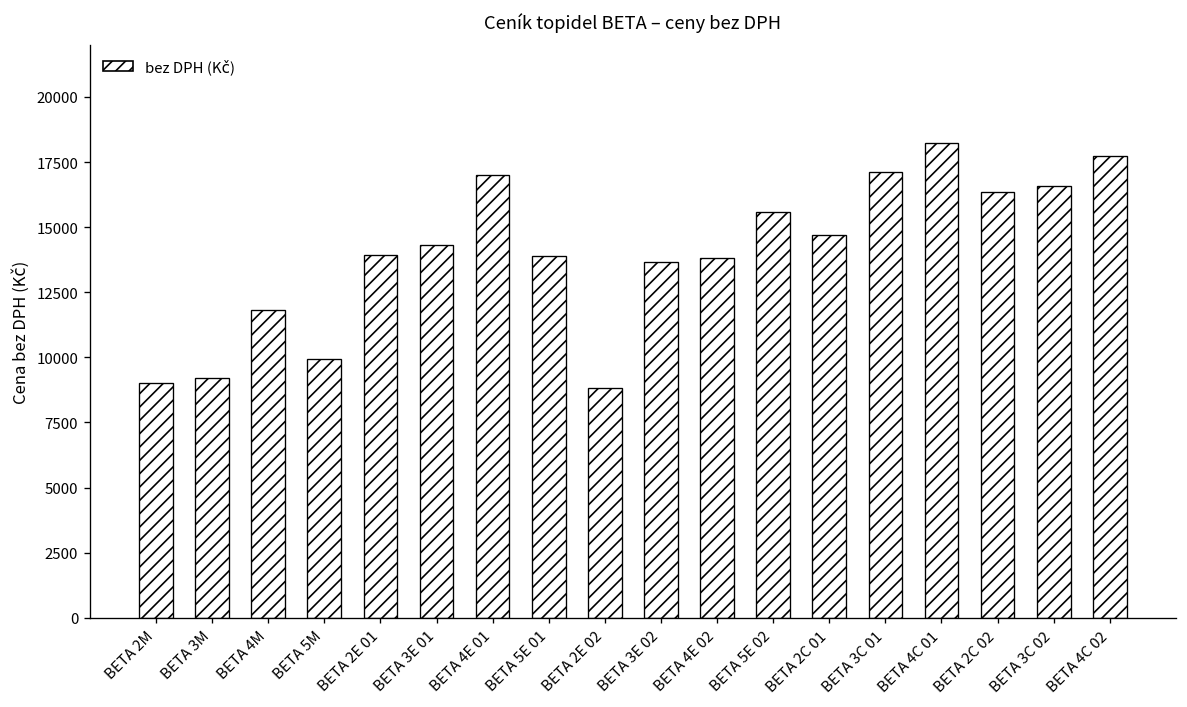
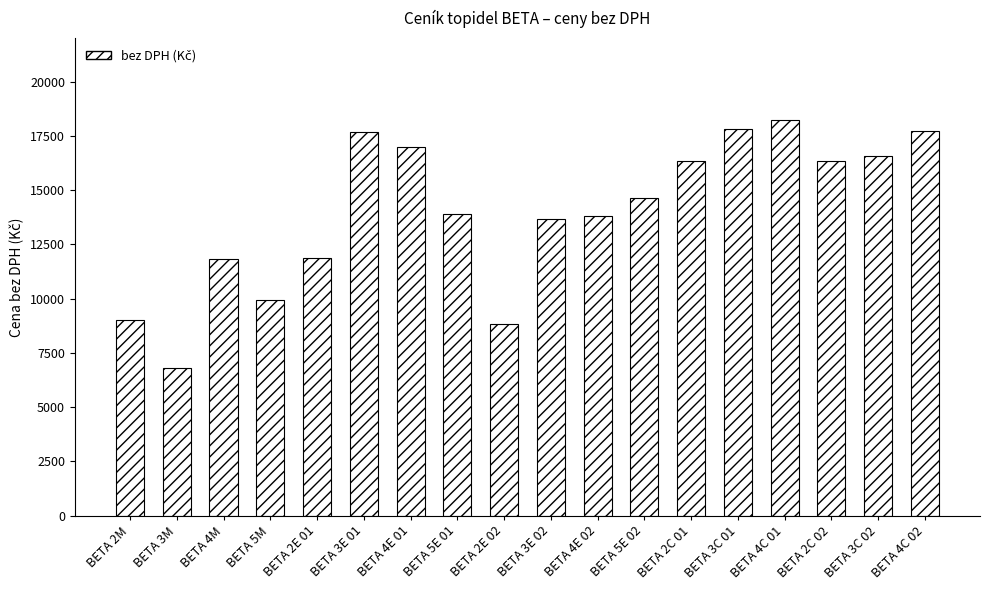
  {
    "BETA 2M": 9000,
-   "BETA 3M": 9200,
+   "BETA 3M": 6800,
    "BETA 4M": 11800,
    "BETA 5M": 9900,
-   "BETA 2E 01": 13900,
-   "BETA 3E 01": 14300,
+   "BETA 2E 01": 11900,
+   "BETA 3E 01": 17700,
    "BETA 4E 01": 17000,
    "BETA 5E 01": 13900,
    "BETA 2E 02": 8800,
    "BETA 3E 02": 13700,
    "BETA 4E 02": 13800,
-   "BETA 5E 02": 15600,
-   "BETA 2C 01": 14700,
-   "BETA 3C 01": 17100,
+   "BETA 5E 02": 14700,
+   "BETA 2C 01": 16400,
+   "BETA 3C 01": 17800,
    "BETA 4C 01": 18200,
    "BETA 2C 02": 16400,
    "BETA 3C 02": 16600,
    "BETA 4C 02": 17700
  }
